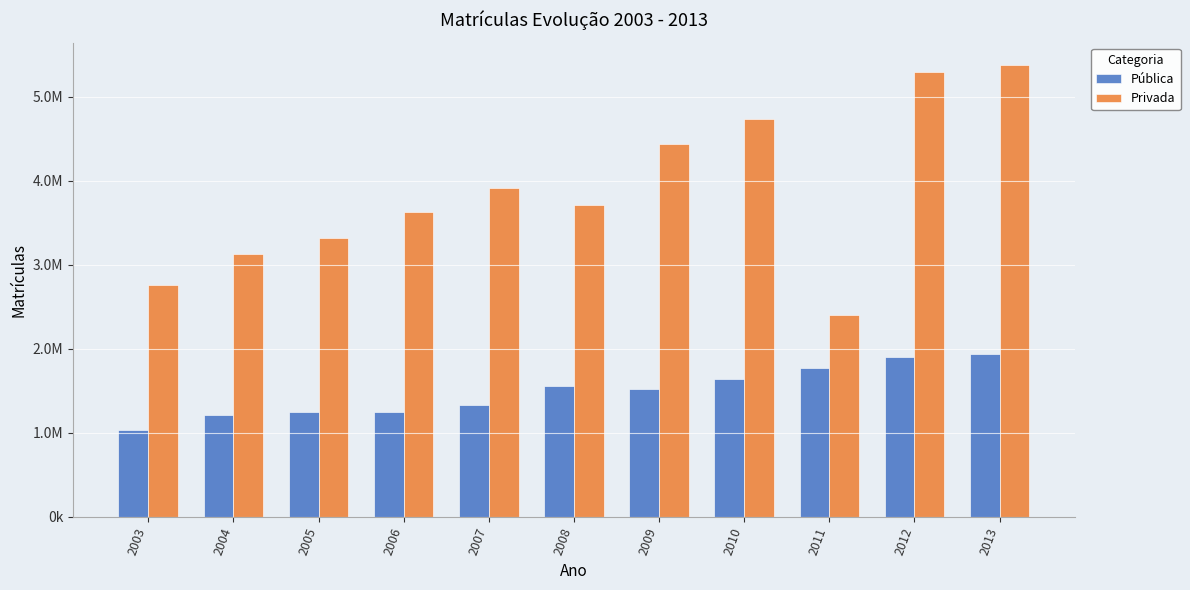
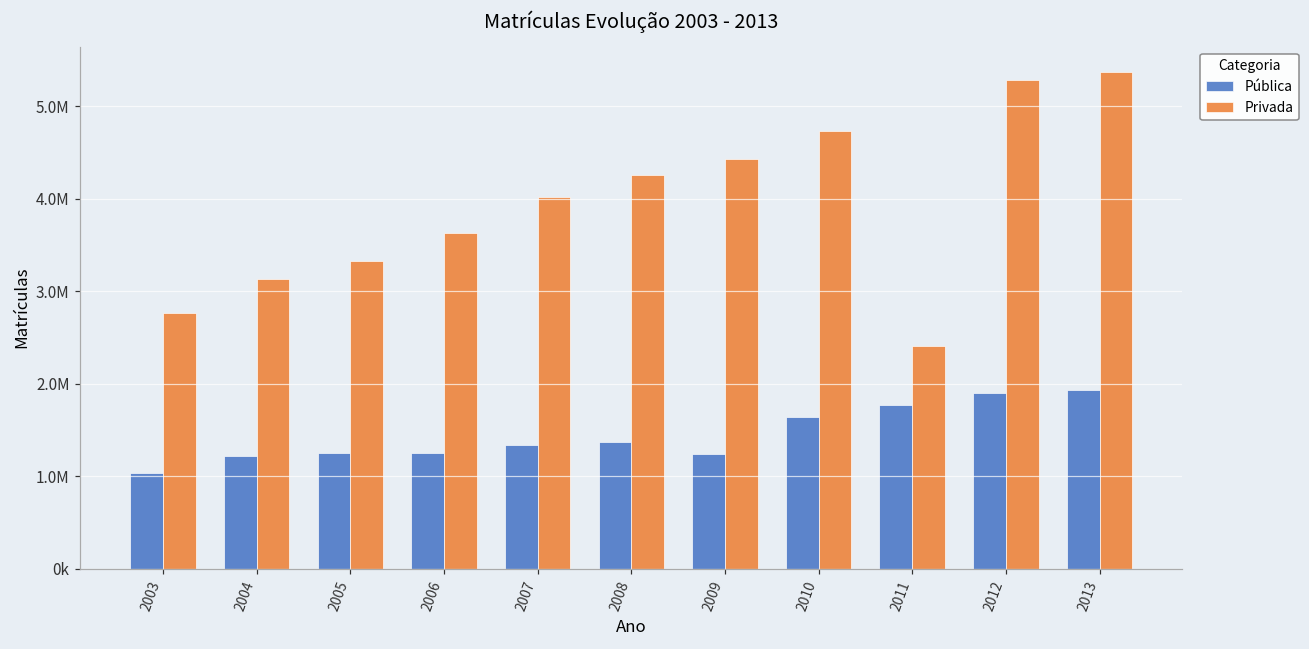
  {
    "Pública": {
      "2003": 1000000,
      "2004": 1200000,
      "2005": 1200000,
      "2006": 1300000,
      "2007": 1300000,
-     "2008": 1600000,
-     "2009": 1500000,
+     "2008": 1400000,
+     "2009": 1200000,
      "2010": 1600000,
      "2011": 1800000,
      "2012": 1900000,
      "2013": 1900000
    },
    "Privada": {
      "2003": 2800000,
      "2004": 3100000,
      "2005": 3300000,
      "2006": 3600000,
-     "2007": 3900000,
-     "2008": 3700000,
+     "2007": 4000000,
+     "2008": 4300000,
      "2009": 4400000,
      "2010": 4700000,
      "2011": 2400000,
      "2012": 5300000,
      "2013": 5400000
    }
  }
